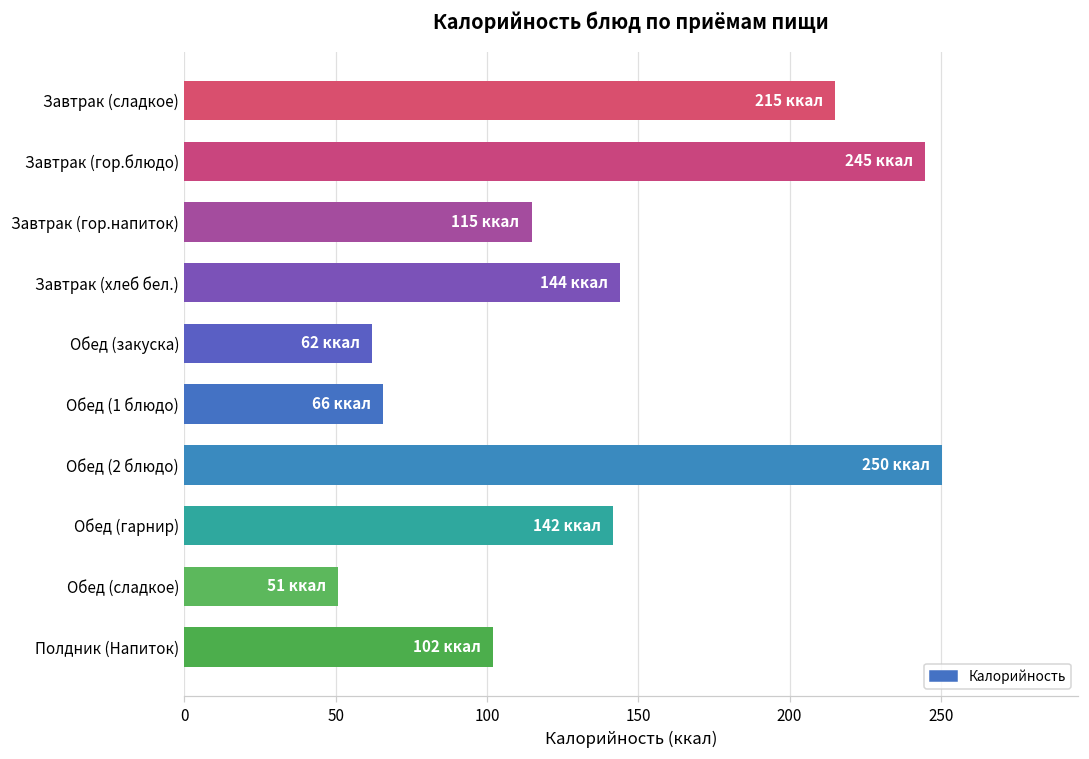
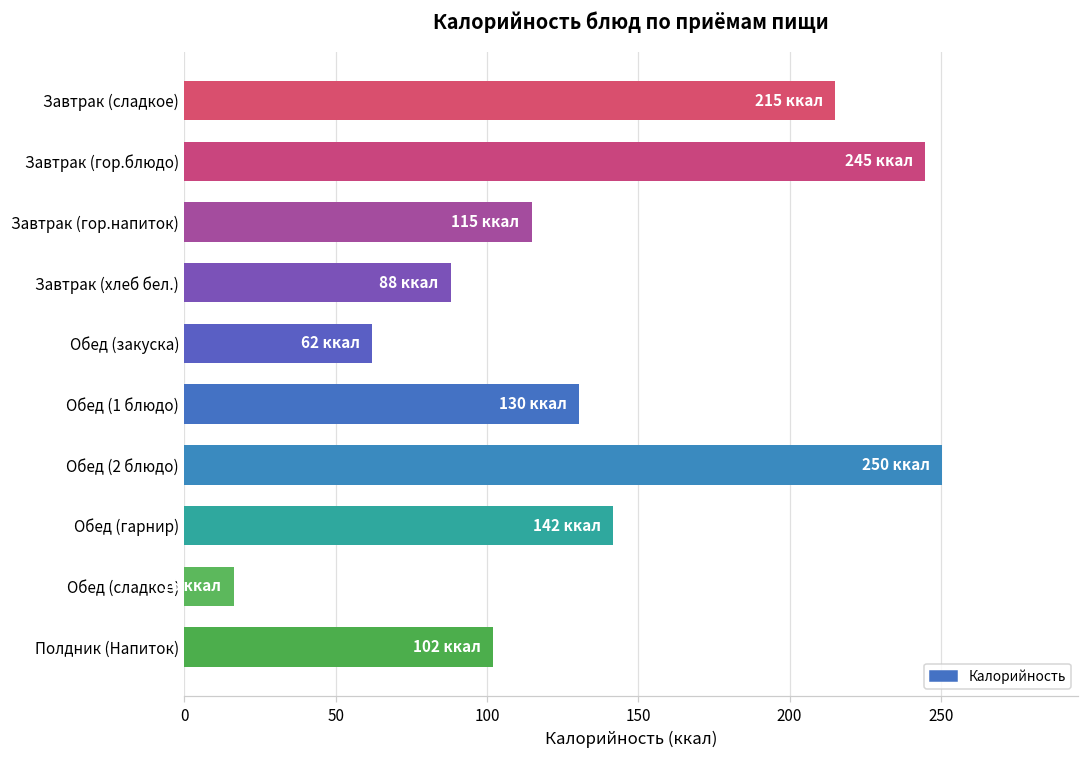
  {
    "Завтрак (сладкое)": 215,
    "Завтрак (гор.блюдо)": 245,
    "Завтрак (гор.напиток)": 115,
-   "Завтрак (хлеб бел.)": 144,
+   "Завтрак (хлеб бел.)": 88,
    "Обед (закуска)": 62,
-   "Обед (1 блюдо)": 66,
+   "Обед (1 блюдо)": 130,
    "Обед (2 блюдо)": 250,
    "Обед (гарнир)": 142,
-   "Обед (сладкое)": 51,
+   "Обед (сладкое)": 16,
    "Полдник (Напиток)": 102
  }
